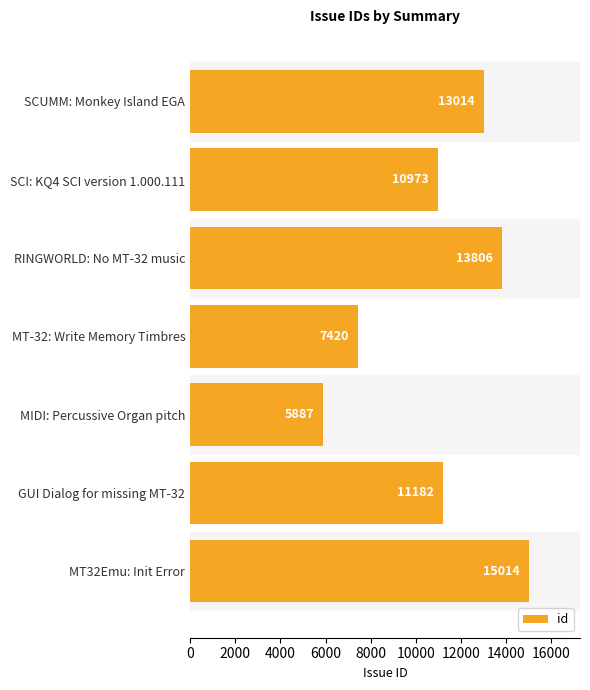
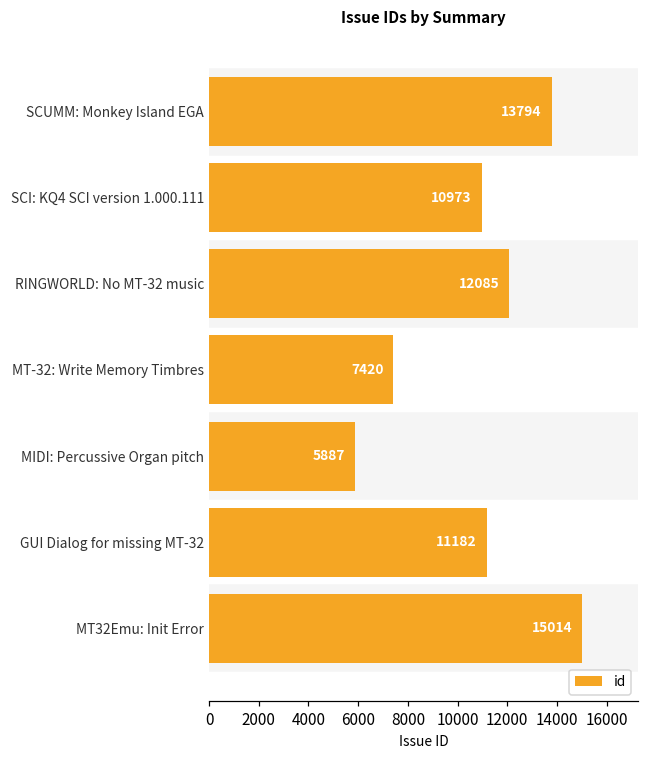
  {
-   "SCUMM: Monkey Island EGA": 13014,
+   "SCUMM: Monkey Island EGA": 13794,
    "SCI: KQ4 SCI version 1.000.111": 10973,
-   "RINGWORLD: No MT-32 music": 13806,
+   "RINGWORLD: No MT-32 music": 12085,
    "MT-32: Write Memory Timbres": 7420,
    "MIDI: Percussive Organ pitch": 5887,
    "GUI Dialog for missing MT-32": 11182,
    "MT32Emu: Init Error": 15014
  }
